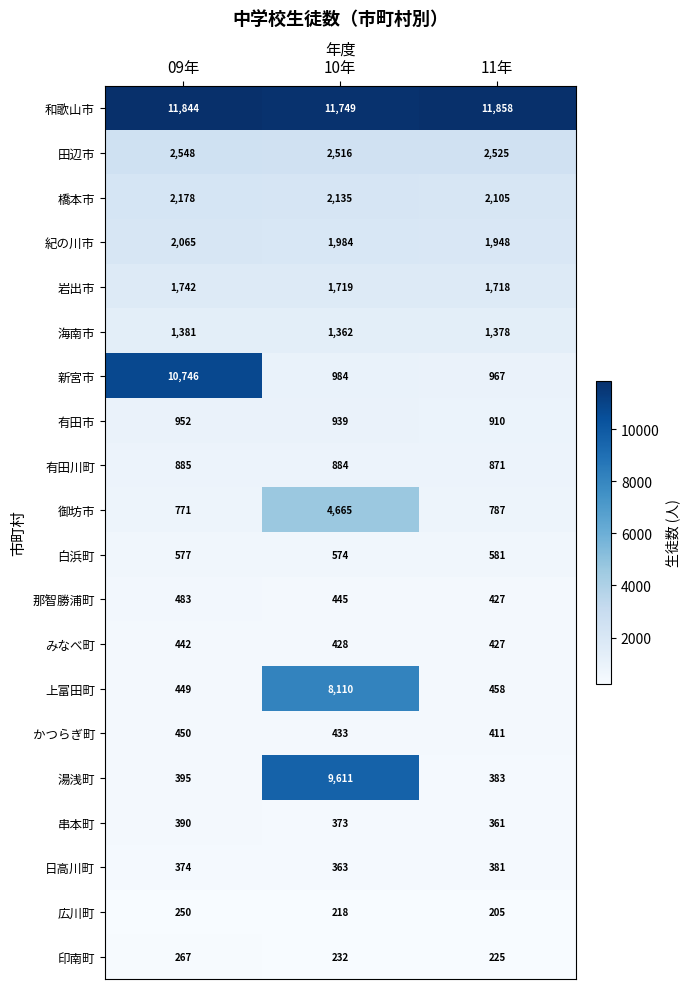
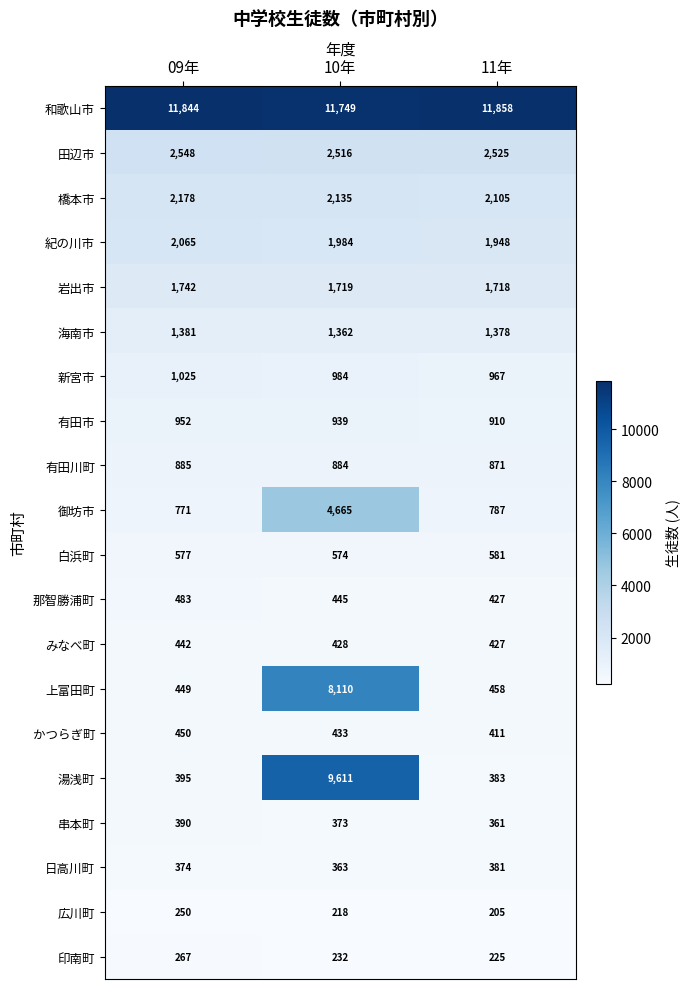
  {
    "和歌山市": {
      "09年": "11,844",
      "10年": "11,749",
      "11年": "11,858"
    },
    "田辺市": {
      "09年": "2,548",
      "10年": "2,516",
      "11年": "2,525"
    },
    "橋本市": {
      "09年": "2,178",
      "10年": "2,135",
      "11年": "2,105"
    },
    "紀の川市": {
      "09年": "2,065",
      "10年": "1,984",
      "11年": "1,948"
    },
    "岩出市": {
      "09年": "1,742",
      "10年": "1,719",
      "11年": "1,718"
    },
    "海南市": {
      "09年": "1,381",
      "10年": "1,362",
      "11年": "1,378"
    },
    "新宮市": {
-     "09年": "10,746",
+     "09年": "1,025",
      "10年": "984",
      "11年": "967"
    },
    "有田市": {
      "09年": "952",
      "10年": "939",
      "11年": "910"
    },
    "有田川町": {
      "09年": "885",
      "10年": "884",
      "11年": "871"
    },
    "御坊市": {
      "09年": "771",
      "10年": "4,665",
      "11年": "787"
    },
    "白浜町": {
      "09年": "577",
      "10年": "574",
      "11年": "581"
    },
    "那智勝浦町": {
      "09年": "483",
      "10年": "445",
      "11年": "427"
    },
    "みなべ町": {
      "09年": "442",
      "10年": "428",
      "11年": "427"
    },
    "上富田町": {
      "09年": "449",
      "10年": "8,110",
      "11年": "458"
    },
    "かつらぎ町": {
      "09年": "450",
      "10年": "433",
      "11年": "411"
    },
    "湯浅町": {
      "09年": "395",
      "10年": "9,611",
      "11年": "383"
    },
    "串本町": {
      "09年": "390",
      "10年": "373",
      "11年": "361"
    },
    "日高川町": {
      "09年": "374",
      "10年": "363",
      "11年": "381"
    },
    "広川町": {
      "09年": "250",
      "10年": "218",
      "11年": "205"
    },
    "印南町": {
      "09年": "267",
      "10年": "232",
      "11年": "225"
    }
  }
